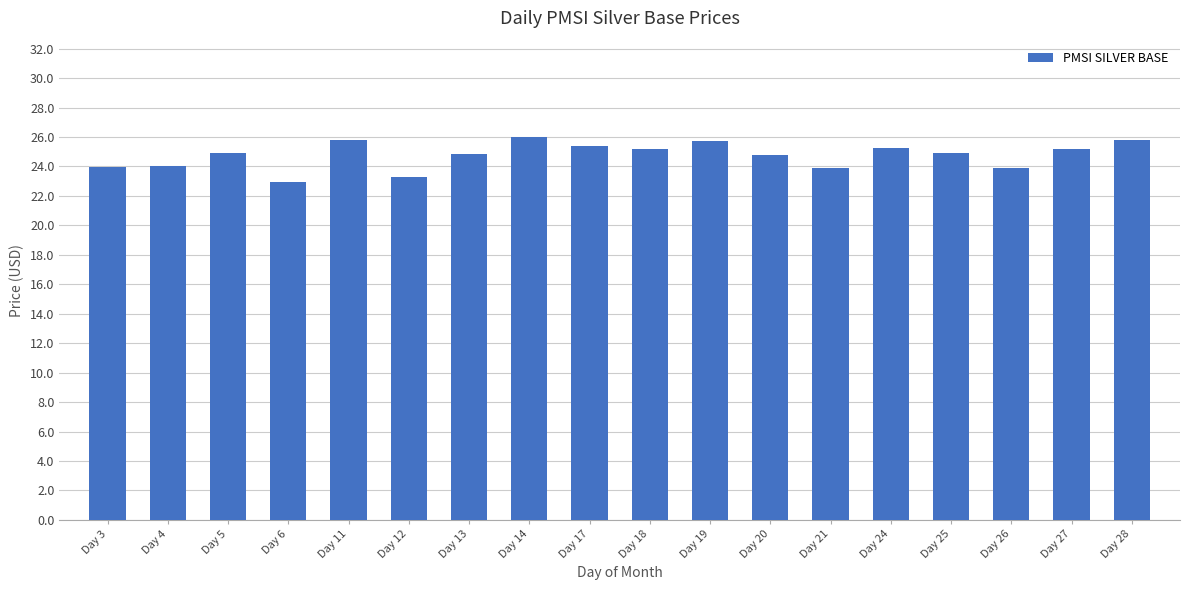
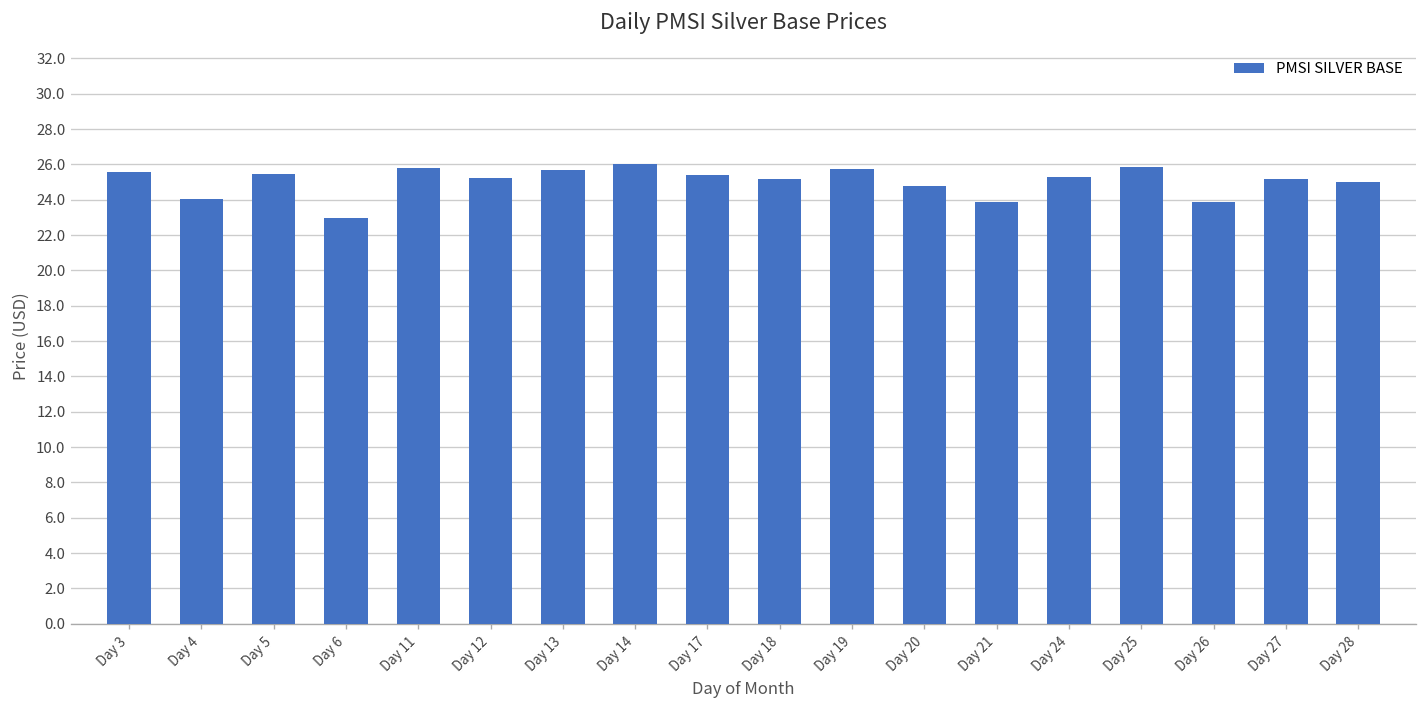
  {
-   "Day 3": 24.0,
+   "Day 3": 25.5,
    "Day 4": 24.1,
-   "Day 5": 24.9,
+   "Day 5": 25.5,
    "Day 6": 23.0,
    "Day 11": 25.8,
-   "Day 12": 23.3,
-   "Day 13": 24.9,
+   "Day 12": 25.2,
+   "Day 13": 25.7,
    "Day 14": 26.0,
    "Day 17": 25.4,
    "Day 18": 25.2,
    "Day 19": 25.7,
    "Day 20": 24.8,
    "Day 21": 23.9,
    "Day 24": 25.3,
-   "Day 25": 24.9,
+   "Day 25": 25.8,
    "Day 26": 23.9,
    "Day 27": 25.2,
-   "Day 28": 25.8
+   "Day 28": 25.0
  }
